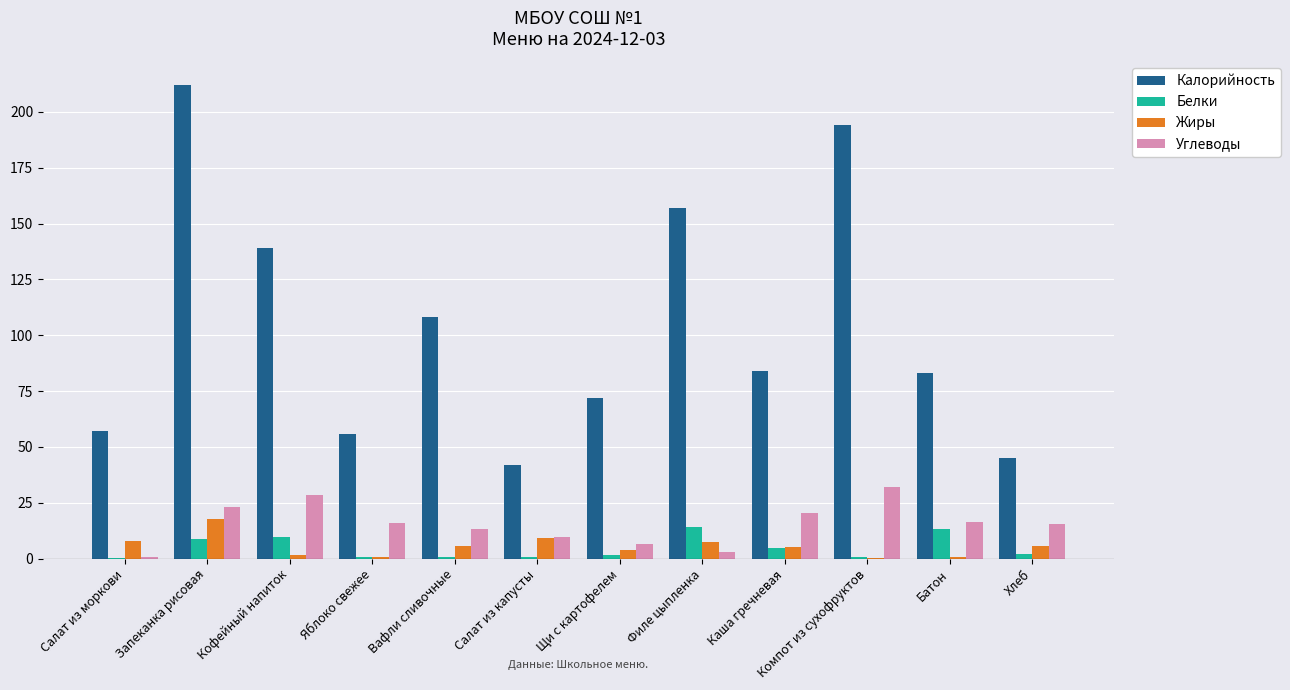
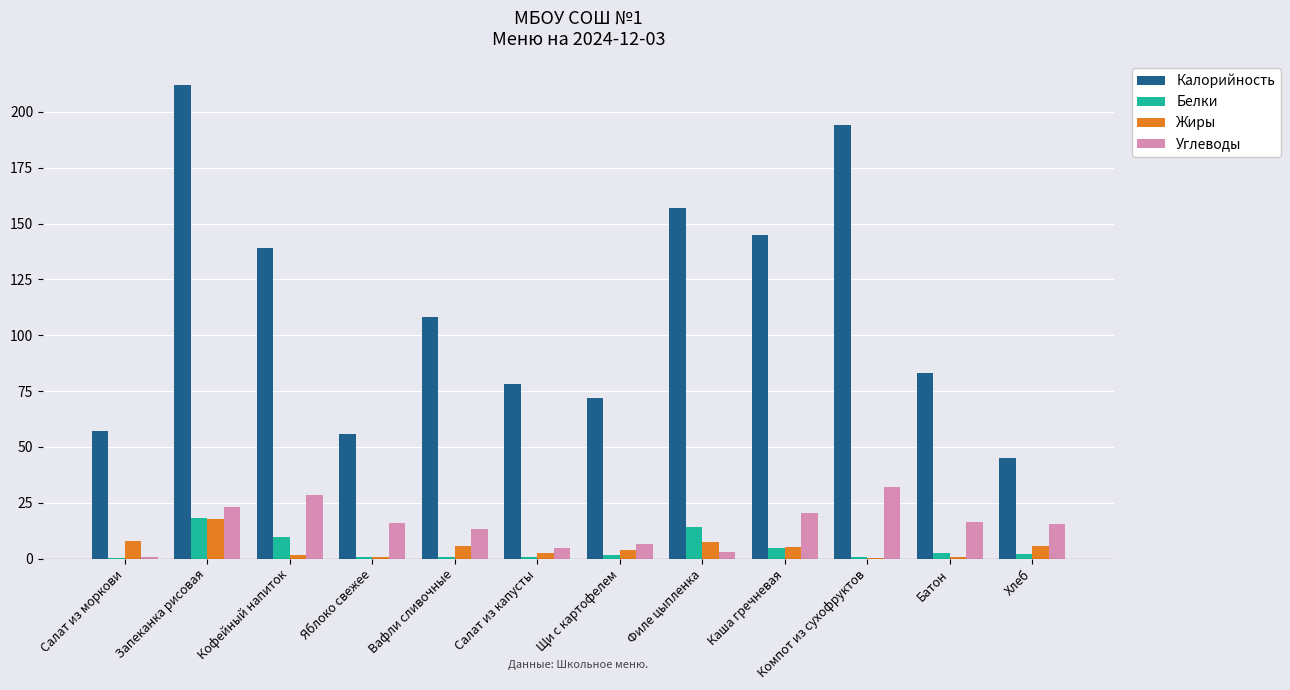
  {
    "Калорийность": {
      "Салат из моркови": 57,
      "Запеканка рисовая": 212,
      "Кофейный напиток": 139,
      "Яблоко свежее": 56,
      "Вафли сливочные": 108,
-     "Салат из капусты": 42,
+     "Салат из капусты": 78,
      "Щи с картофелем": 72,
      "Филе цыпленка": 157,
-     "Каша гречневая": 84,
+     "Каша гречневая": 145,
      "Компот из сухофруктов": 194,
      "Батон": 83,
      "Хлеб": 45
    },
    "Белки": {
-     "Запеканка рисовая": 9,
+     "Запеканка рисовая": 18,
      "Кофейный напиток": 10,
      "Щи с картофелем": 1,
      "Филе цыпленка": 14,
      "Каша гречневая": 5,
-     "Батон": 13,
+     "Батон": 2,
      "Хлеб": 2
    },
    "Жиры": {
      "Салат из моркови": 8,
      "Запеканка рисовая": 18,
      "Кофейный напиток": 2,
      "Вафли сливочные": 6,
-     "Салат из капусты": 9,
+     "Салат из капусты": 2,
      "Щи с картофелем": 4,
      "Филе цыпленка": 8,
      "Каша гречневая": 5,
      "Хлеб": 6
    },
    "Углеводы": {
      "Запеканка рисовая": 23,
      "Кофейный напиток": 29,
      "Яблоко свежее": 16,
      "Вафли сливочные": 13,
-     "Салат из капусты": 10,
+     "Салат из капусты": 5,
      "Щи с картофелем": 6,
      "Филе цыпленка": 3,
      "Каша гречневая": 21,
      "Компот из сухофруктов": 32,
      "Батон": 16,
      "Хлеб": 16
    }
  }
